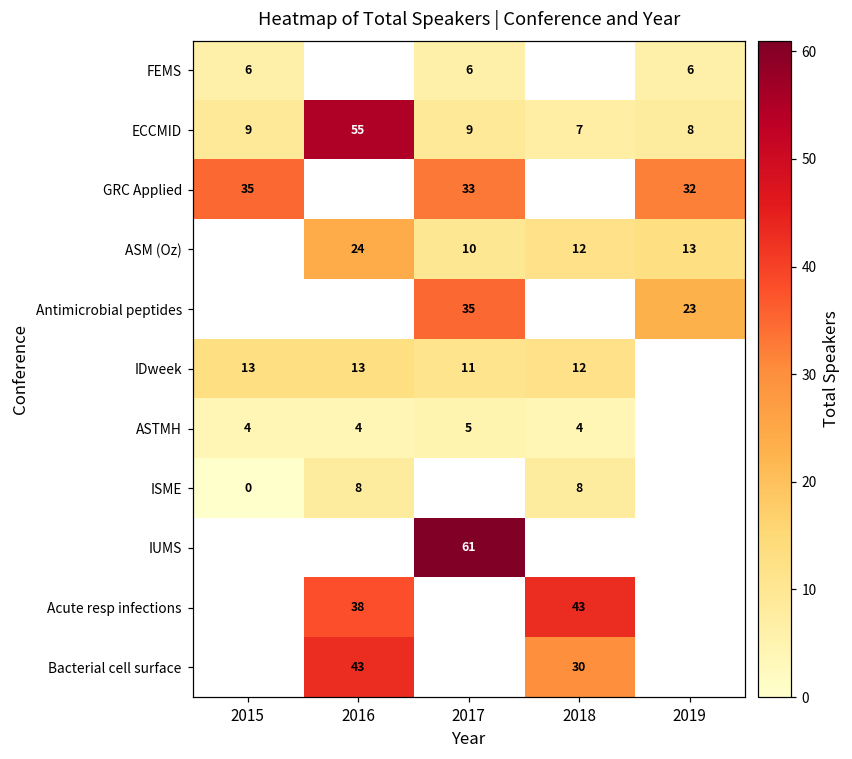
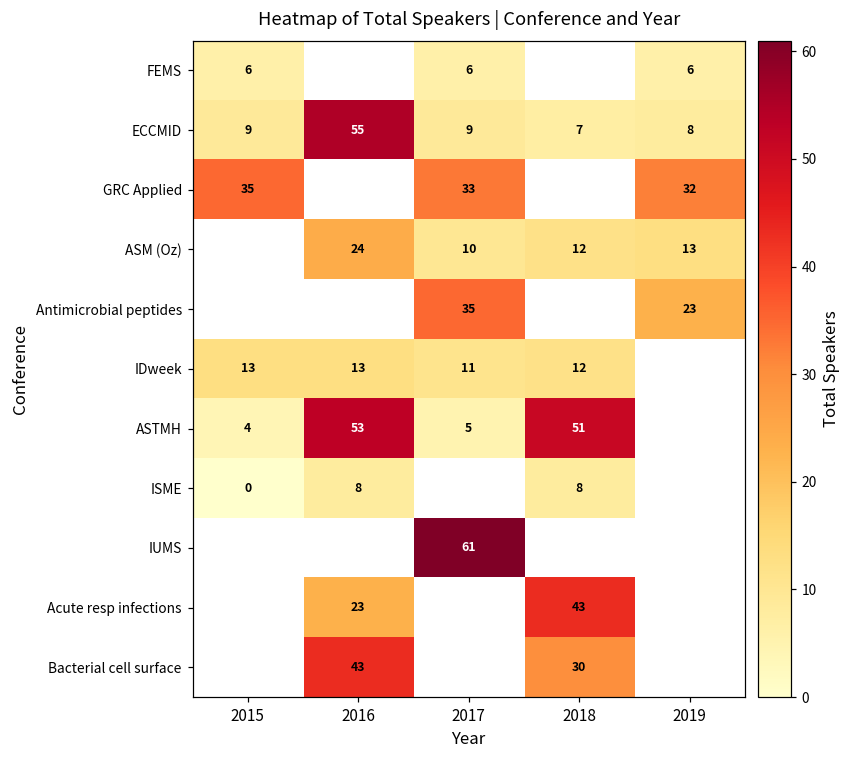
  {
    "FEMS": {
      "2015": 6,
      "2017": 6,
      "2019": 6
    },
    "ECCMID": {
      "2015": 9,
      "2016": 55,
      "2017": 9,
      "2018": 7,
      "2019": 8
    },
    "GRC Applied": {
      "2015": 35,
      "2017": 33,
      "2019": 32
    },
    "ASM (Oz)": {
      "2016": 24,
      "2017": 10,
      "2018": 12,
      "2019": 13
    },
    "Antimicrobial peptides": {
      "2017": 35,
      "2019": 23
    },
    "IDweek": {
      "2015": 13,
      "2016": 13,
      "2017": 11,
      "2018": 12
    },
    "ASTMH": {
      "2015": 4,
-     "2016": 4,
+     "2016": 53,
      "2017": 5,
-     "2018": 4
+     "2018": 51
    },
    "ISME": {
      "2015": 0,
      "2016": 8,
      "2018": 8
    },
    "IUMS": {
      "2017": 61
    },
    "Acute resp infections": {
-     "2016": 38,
+     "2016": 23,
      "2018": 43
    },
    "Bacterial cell surface": {
      "2016": 43,
      "2018": 30
    }
  }
